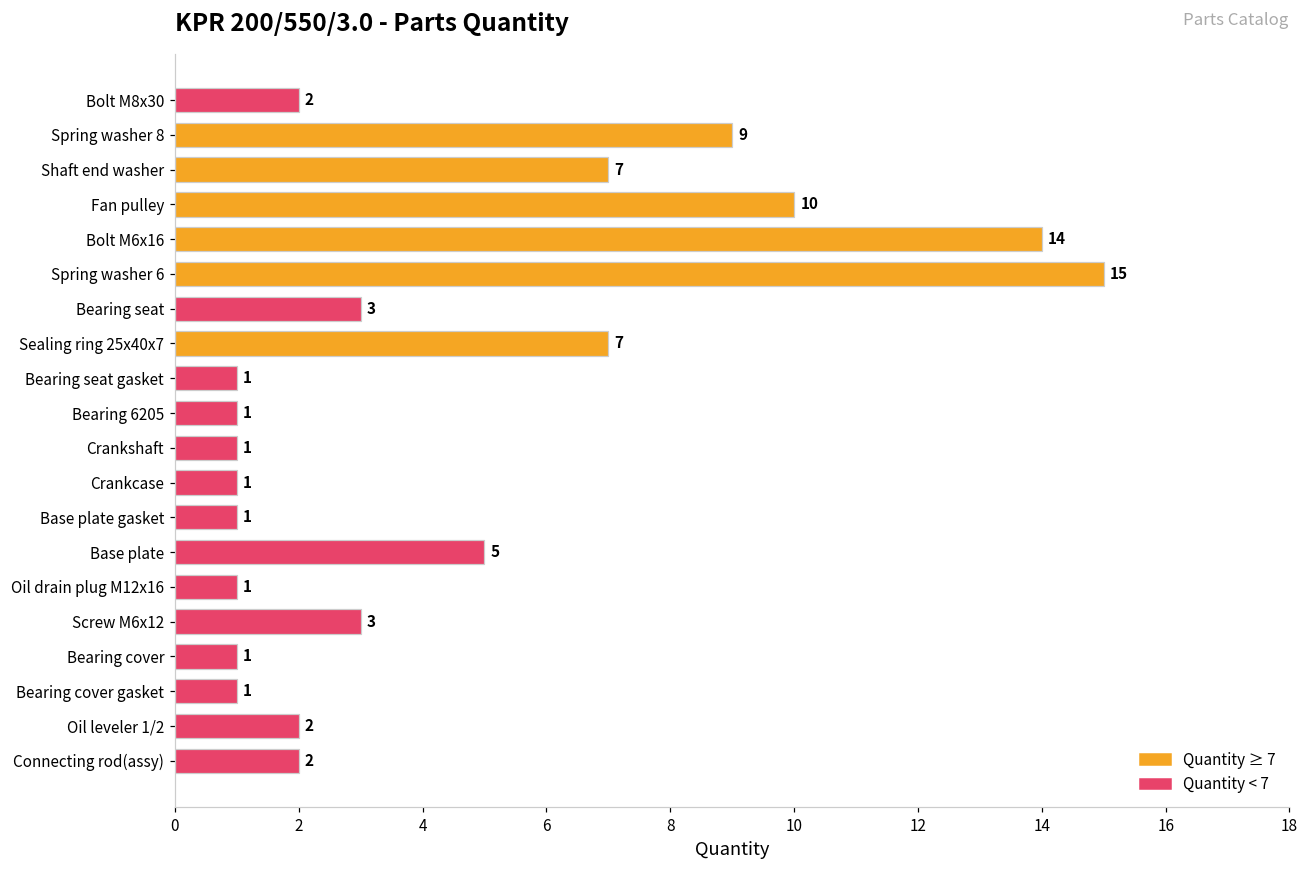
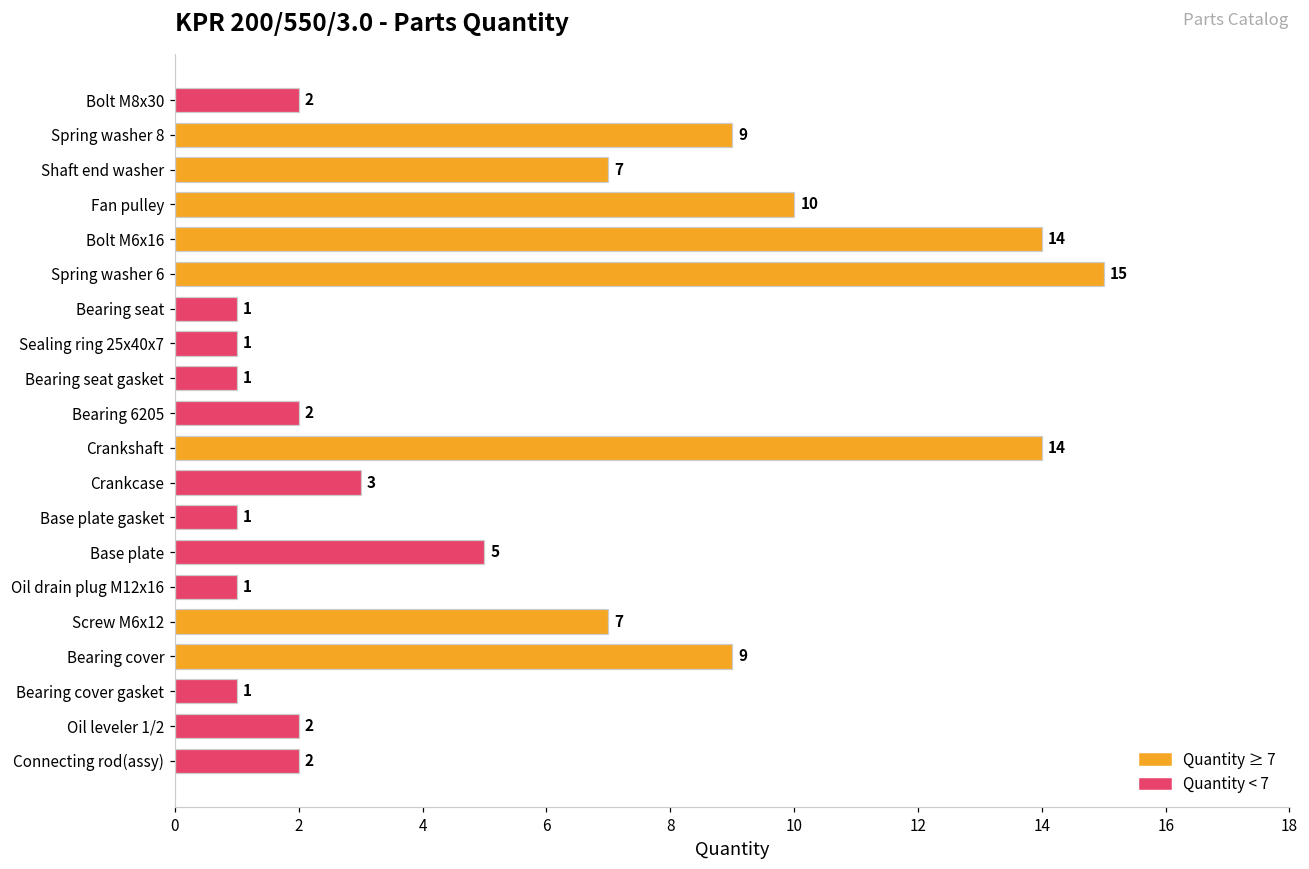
  {
    "Bolt M8x30": 2,
    "Spring washer 8": 9,
    "Shaft end washer": 7,
    "Fan pulley": 10,
    "Bolt M6x16": 14,
    "Spring washer 6": 15,
-   "Bearing seat": 3,
-   "Sealing ring 25x40x7": 7,
+   "Bearing seat": 1,
+   "Sealing ring 25x40x7": 1,
    "Bearing seat gasket": 1,
-   "Bearing 6205": 1,
-   "Crankshaft": 1,
-   "Crankcase": 1,
+   "Bearing 6205": 2,
+   "Crankshaft": 14,
+   "Crankcase": 3,
    "Base plate gasket": 1,
    "Base plate": 5,
    "Oil drain plug M12x16": 1,
-   "Screw M6x12": 3,
-   "Bearing cover": 1,
+   "Screw M6x12": 7,
+   "Bearing cover": 9,
    "Bearing cover gasket": 1,
    "Oil leveler 1/2": 2,
    "Connecting rod(assy)": 2
  }
